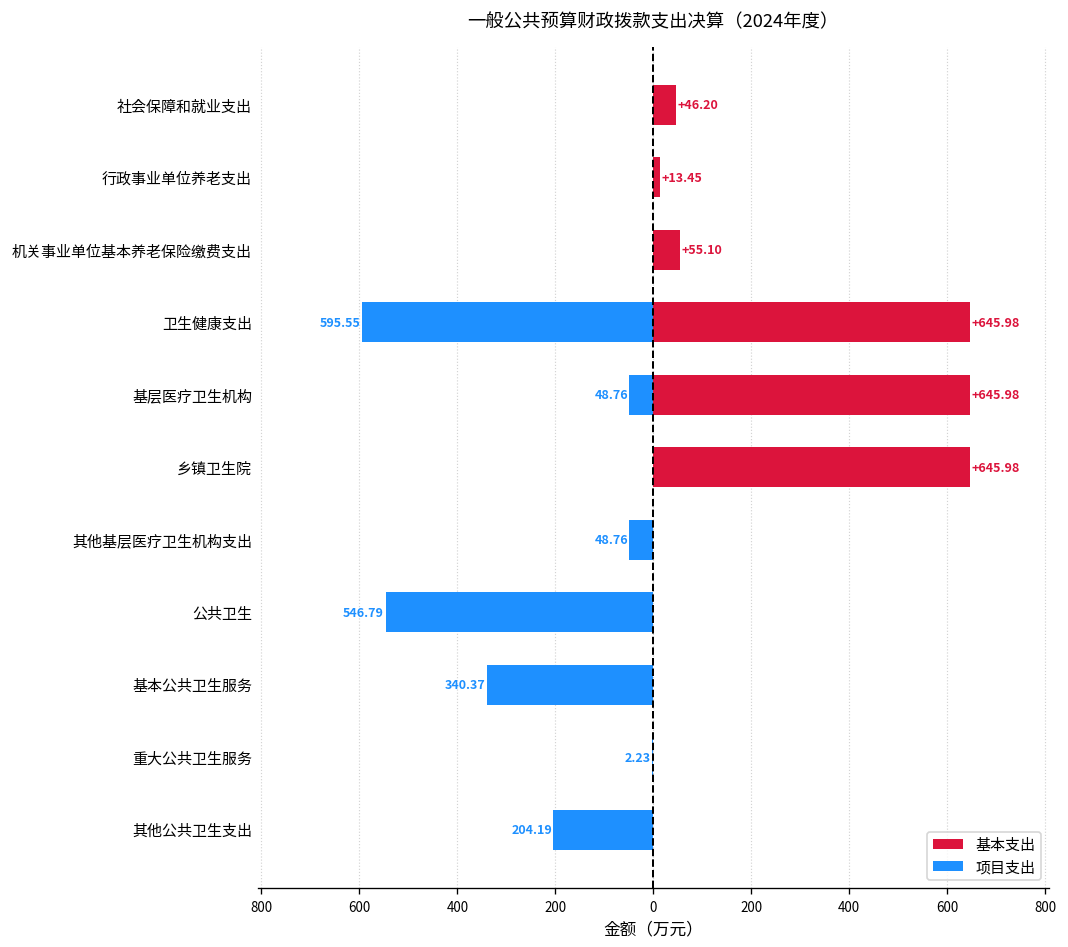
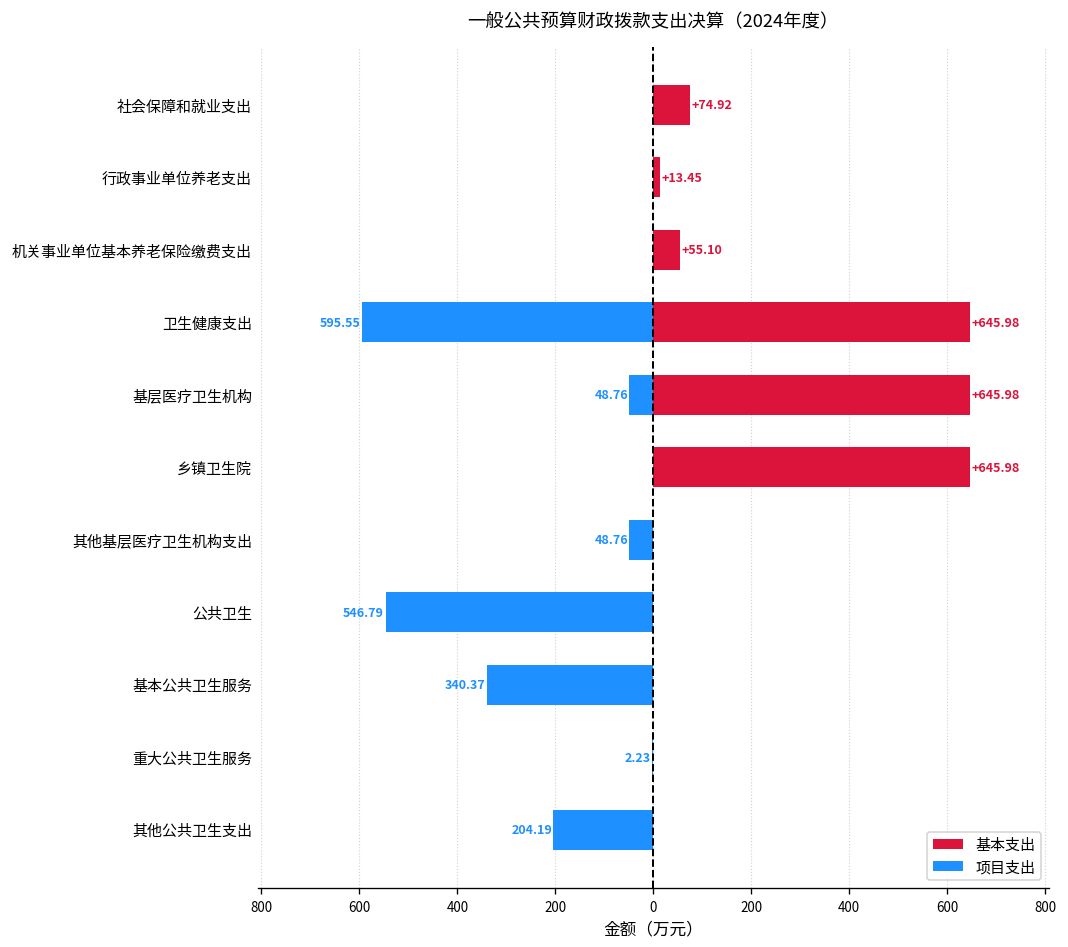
  {
    "基本支出": {
-     "社会保障和就业支出": "+46.20",
+     "社会保障和就业支出": "+74.92",
      "行政事业单位养老支出": "+13.45",
      "机关事业单位基本养老保险缴费支出": "+55.10",
      "卫生健康支出": "+645.98",
      "基层医疗卫生机构": "+645.98",
      "乡镇卫生院": "+645.98"
    }
  }
